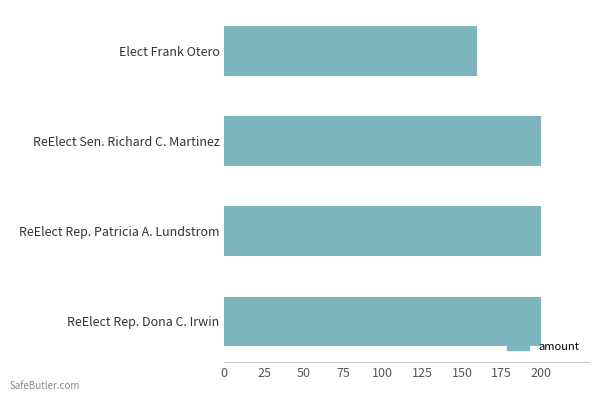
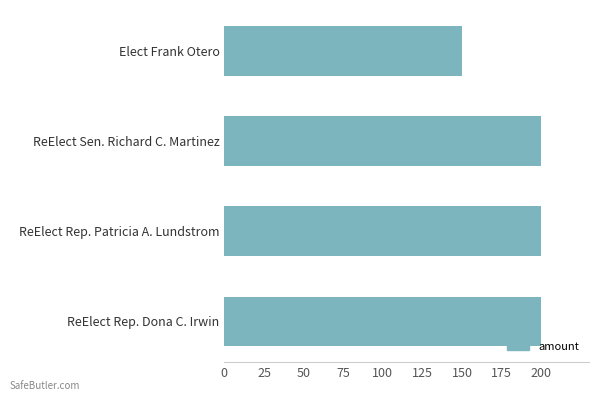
  {
-   "Elect Frank Otero": 160,
+   "Elect Frank Otero": 150,
    "ReElect Sen. Richard C. Martinez": 200,
    "ReElect Rep. Patricia A. Lundstrom": 200,
    "ReElect Rep. Dona C. Irwin": 200
  }
